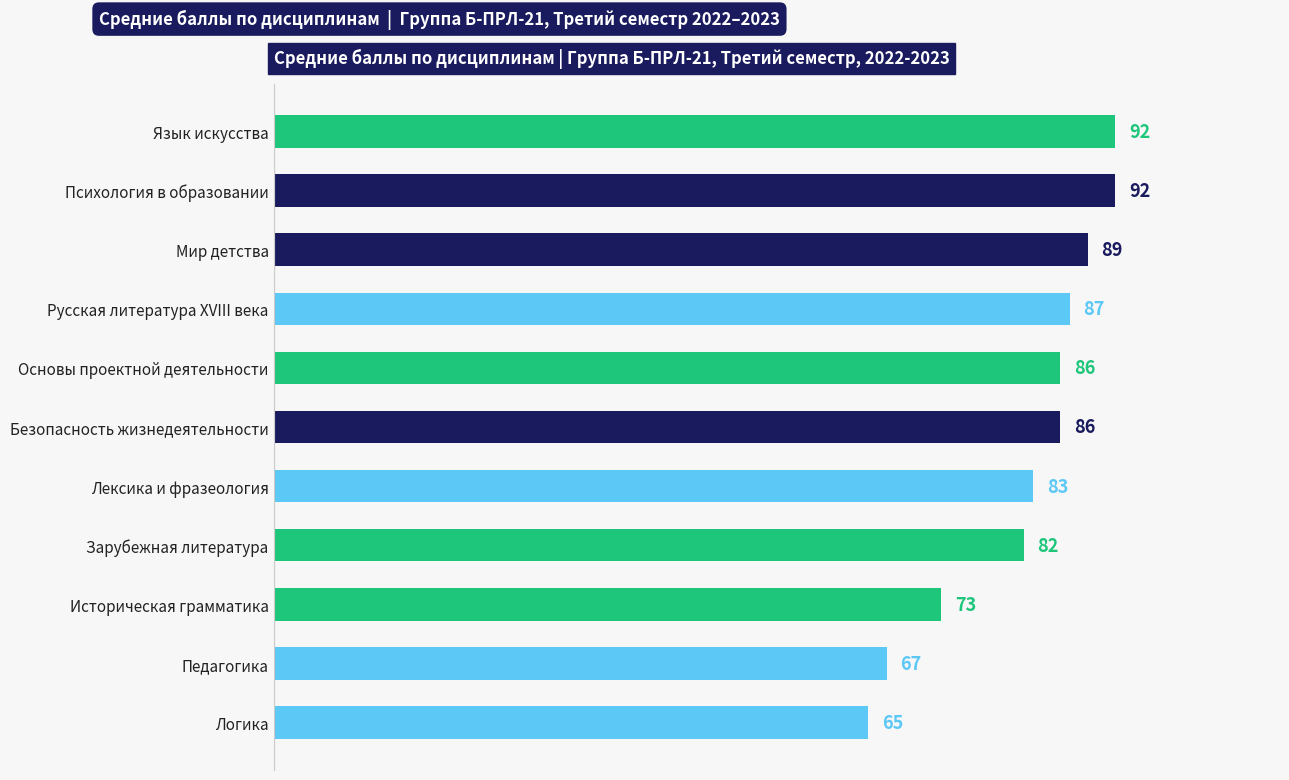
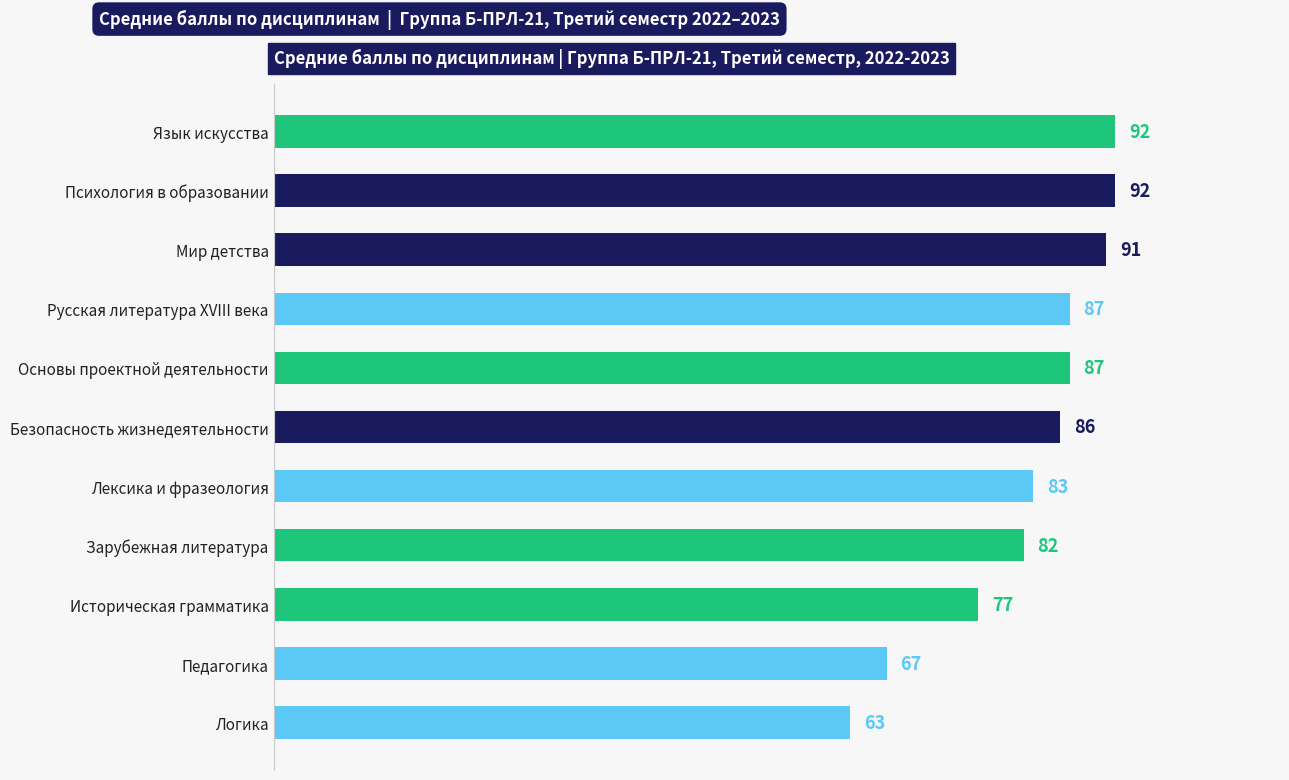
  {
    "Язык искусства": 92,
    "Психология в образовании": 92,
-   "Мир детства": 89,
+   "Мир детства": 91,
    "Русская литература XVIII века": 87,
-   "Основы проектной деятельности": 86,
+   "Основы проектной деятельности": 87,
    "Безопасность жизнедеятельности": 86,
    "Лексика и фразеология": 83,
    "Зарубежная литература": 82,
-   "Историческая грамматика": 73,
+   "Историческая грамматика": 77,
    "Педагогика": 67,
-   "Логика": 65
+   "Логика": 63
  }
